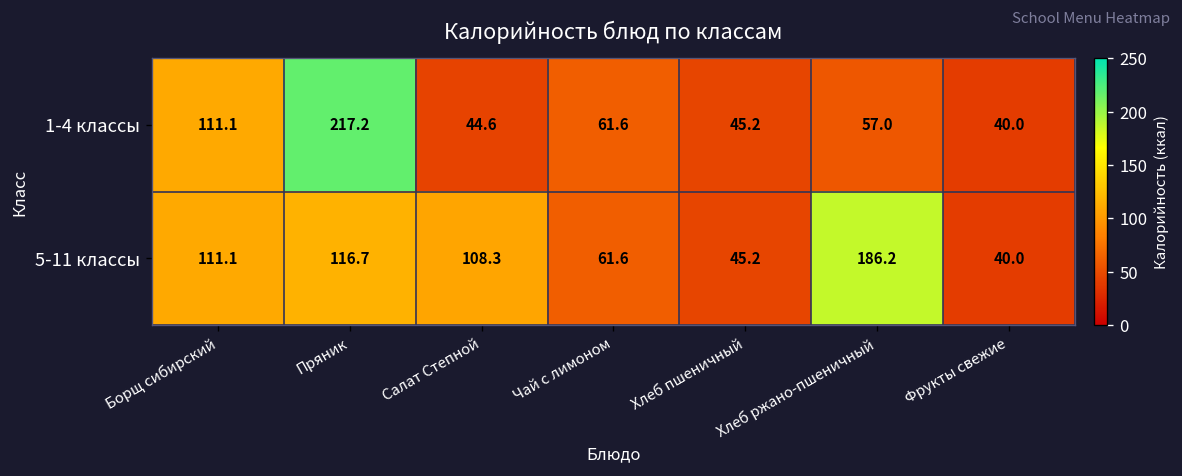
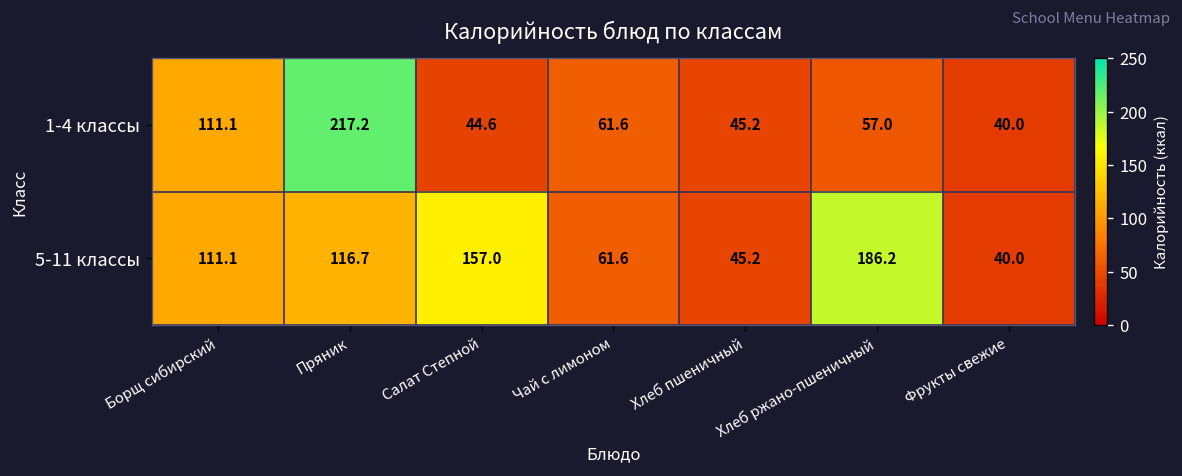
  {
    "1-4 классы": {
      "Борщ сибирский": 111.1,
      "Пряник": 217.2,
      "Салат Степной": 44.6,
      "Чай с лимоном": 61.6,
      "Хлеб пшеничный": 45.2,
      "Хлеб ржано-пшеничный": 57.0,
      "Фрукты свежие": 40.0
    },
    "5-11 классы": {
      "Борщ сибирский": 111.1,
      "Пряник": 116.7,
-     "Салат Степной": 108.3,
+     "Салат Степной": 157.0,
      "Чай с лимоном": 61.6,
      "Хлеб пшеничный": 45.2,
      "Хлеб ржано-пшеничный": 186.2,
      "Фрукты свежие": 40.0
    }
  }
